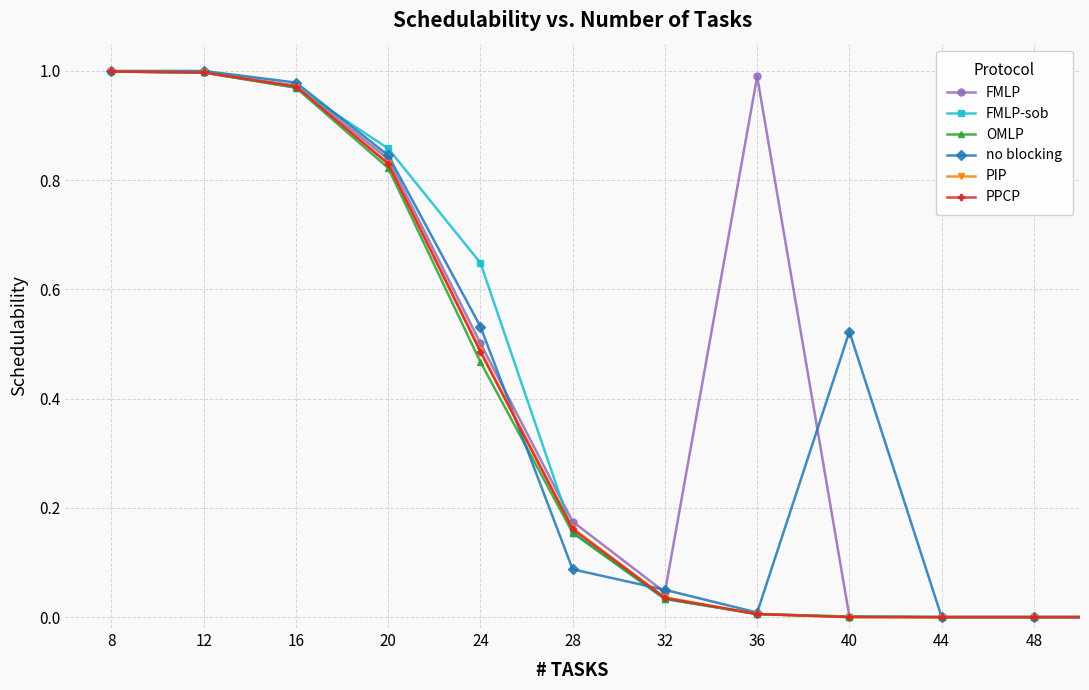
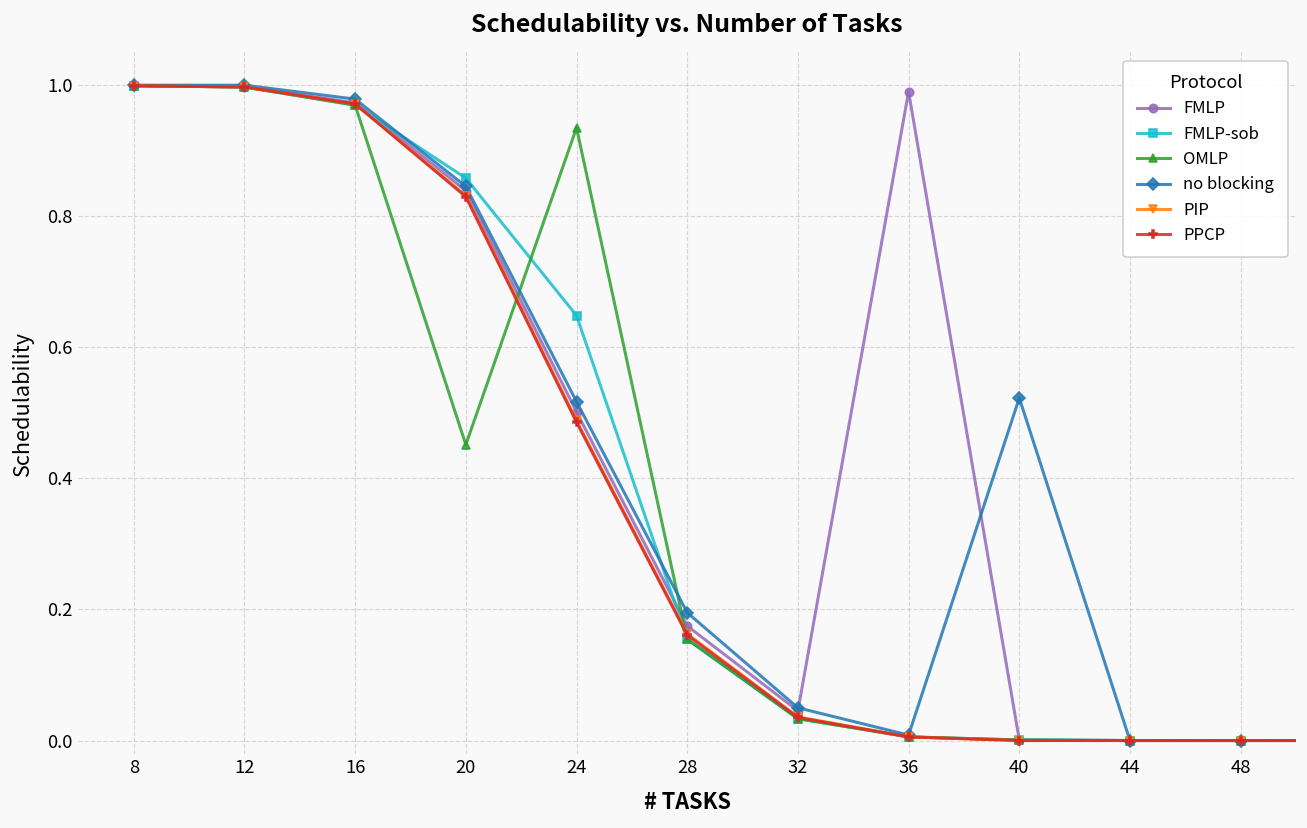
  {
    "FMLP": {
      "20": 0.84,
      "24": 0.50,
      "28": 0.17,
      "36": 0.99
    },
    "FMLP-sob": {
      "20": 0.86,
      "24": 0.65
    },
    "OMLP": {
-     "20": 0.82,
-     "24": 0.47
+     "20": 0.45,
+     "24": 0.93
    },
    "no blocking": {
      "16": 0.98,
      "20": 0.85,
-     "24": 0.53,
-     "28": 0.09,
+     "24": 0.52,
+     "28": 0.20,
      "40": 0.52
    }
  }
